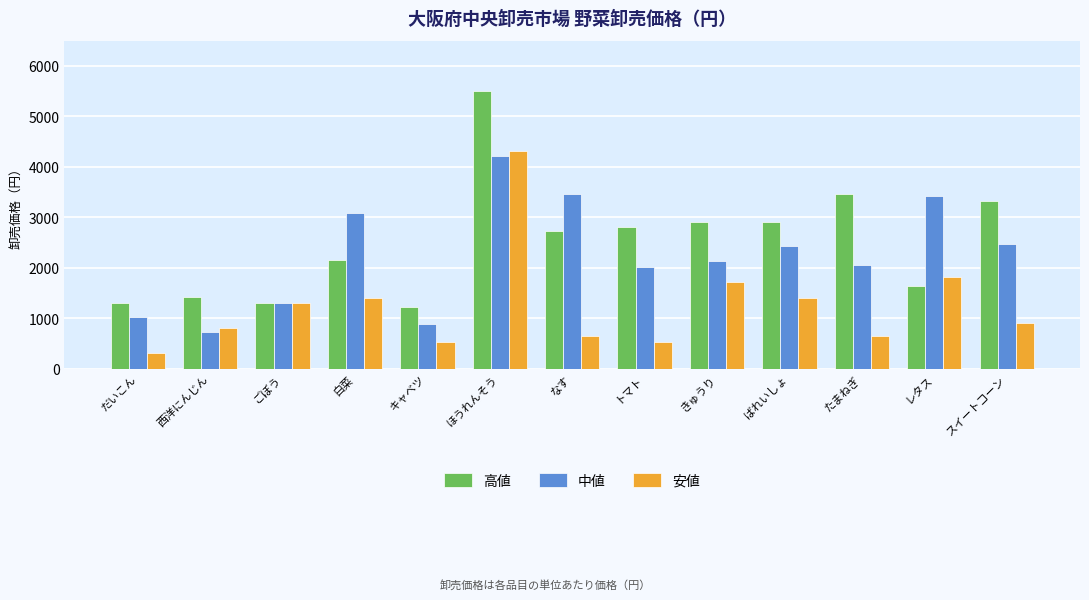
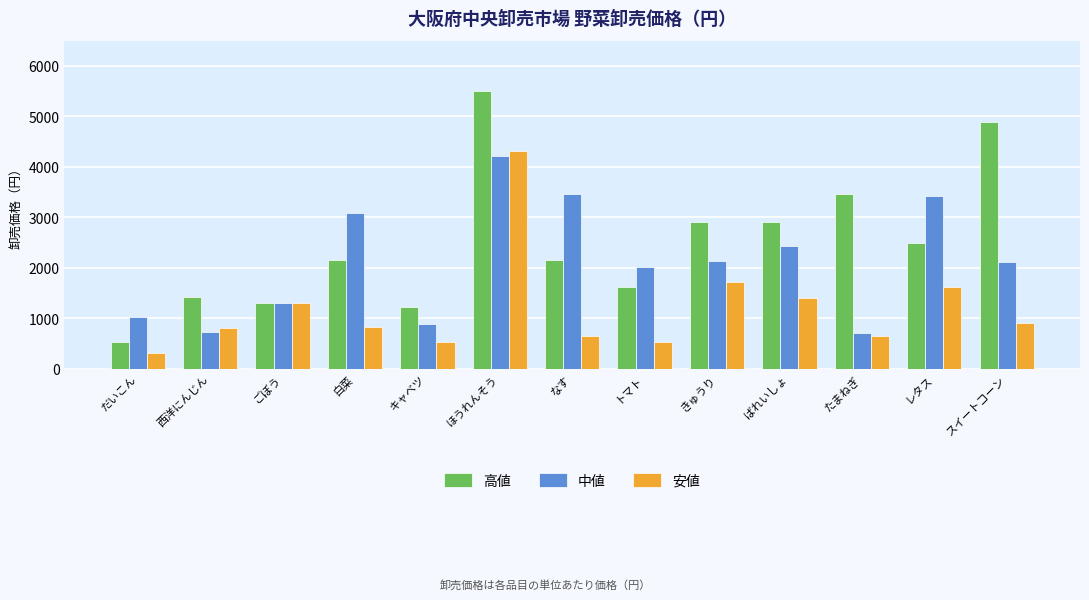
  {
    "高値": {
-     "だいこん": 1300,
+     "だいこん": 500,
      "西洋にんじん": 1400,
      "ごぼう": 1300,
      "白菜": 2200,
      "キャベツ": 1200,
      "ほうれんそう": 5500,
-     "なす": 2700,
-     "トマト": 2800,
+     "なす": 2200,
+     "トマト": 1600,
      "きゅうり": 2900,
      "ばれいしょ": 2900,
      "たまねぎ": 3500,
-     "レタス": 1600,
-     "スイートコーン": 3300
+     "レタス": 2500,
+     "スイートコーン": 4900
    },
    "中値": {
      "だいこん": 1000,
      "西洋にんじん": 700,
      "ごぼう": 1300,
      "白菜": 3100,
      "キャベツ": 900,
      "ほうれんそう": 4200,
      "なす": 3500,
      "トマト": 2000,
      "きゅうり": 2100,
      "ばれいしょ": 2400,
-     "たまねぎ": 2100,
+     "たまねぎ": 700,
      "レタス": 3400,
-     "スイートコーン": 2500
+     "スイートコーン": 2100
    },
    "安値": {
      "だいこん": 300,
      "西洋にんじん": 800,
      "ごぼう": 1300,
-     "白菜": 1400,
+     "白菜": 800,
      "キャベツ": 500,
      "ほうれんそう": 4300,
      "なす": 600,
      "トマト": 500,
      "きゅうり": 1700,
      "ばれいしょ": 1400,
      "たまねぎ": 600,
-     "レタス": 1800,
+     "レタス": 1600,
      "スイートコーン": 900
    }
  }
